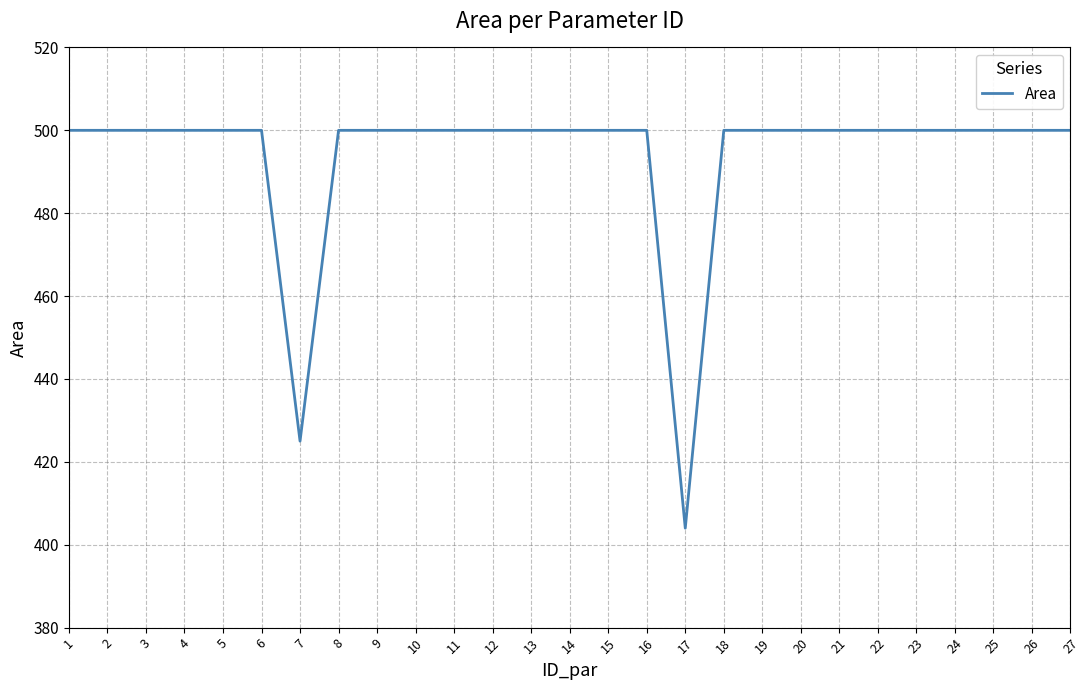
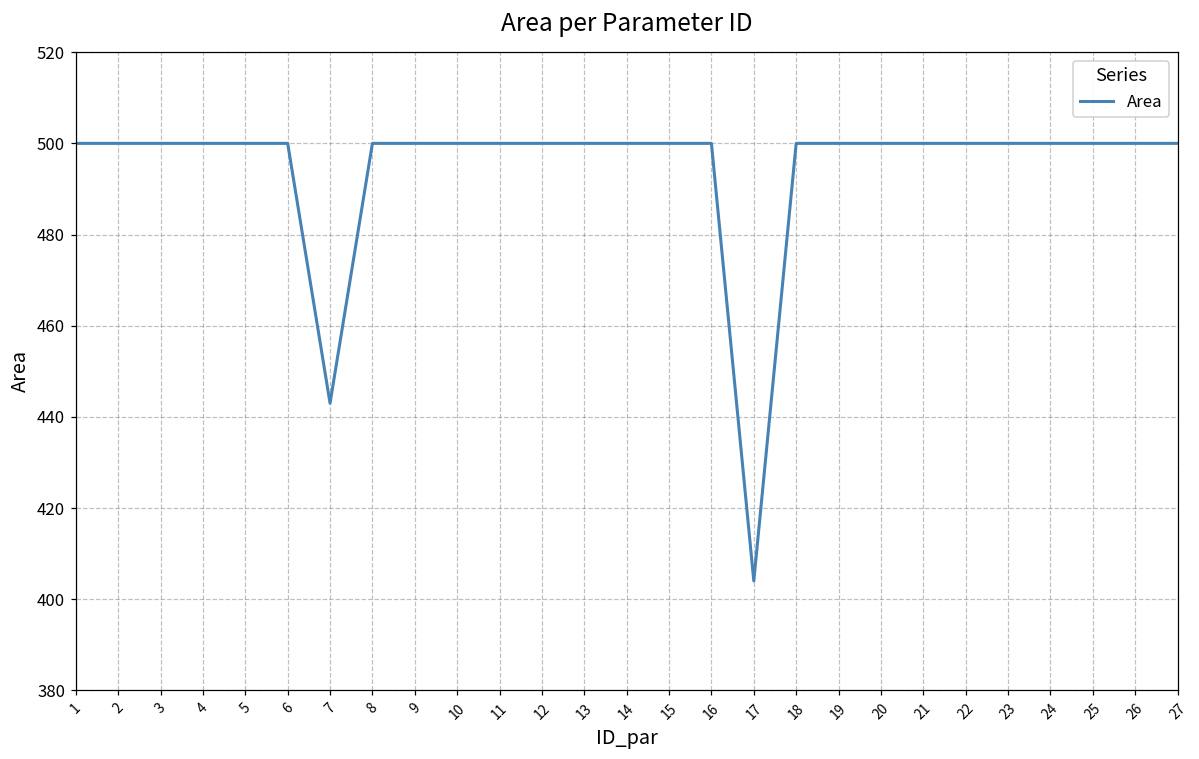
  {
    "1": 500,
    "2": 500,
    "3": 500,
    "4": 500,
    "5": 500,
    "6": 500,
-   "7": 425,
+   "7": 443,
    "8": 500,
    "9": 500,
    "10": 500,
    "11": 500,
    "12": 500,
    "13": 500,
    "14": 500,
    "15": 500,
    "16": 500,
    "17": 404,
    "18": 500,
    "19": 500,
    "20": 500,
    "21": 500,
    "22": 500,
    "23": 500,
    "24": 500,
    "25": 500,
    "26": 500,
    "27": 500
  }
